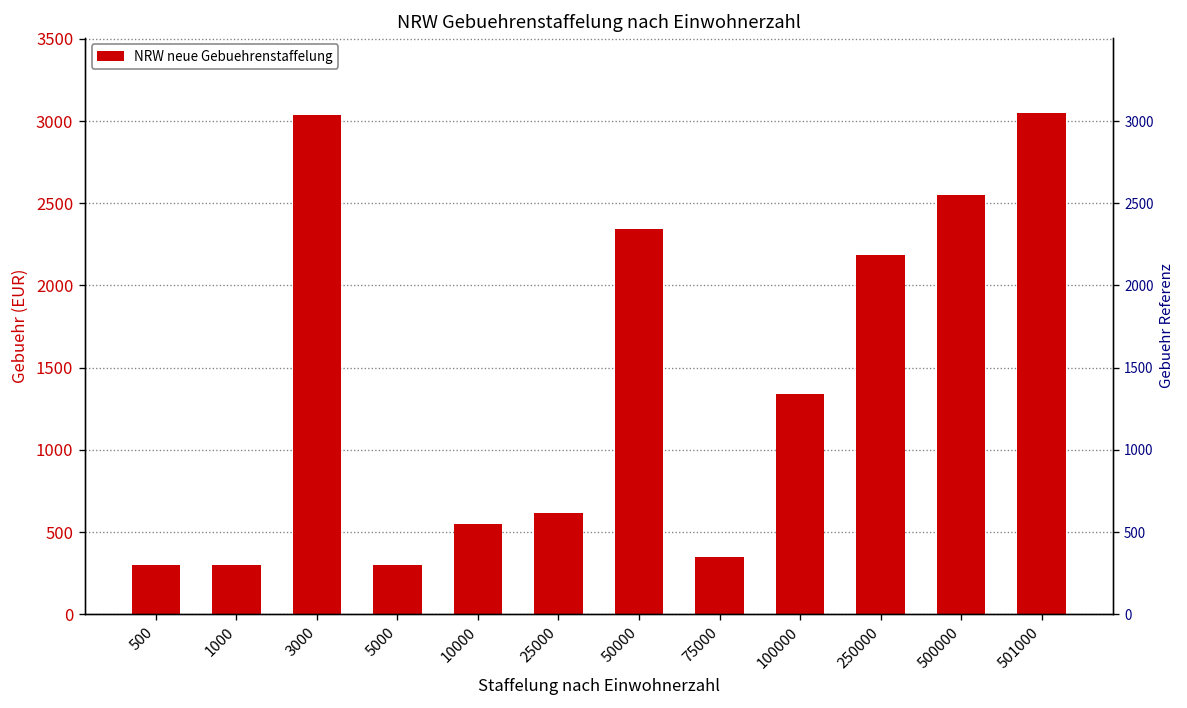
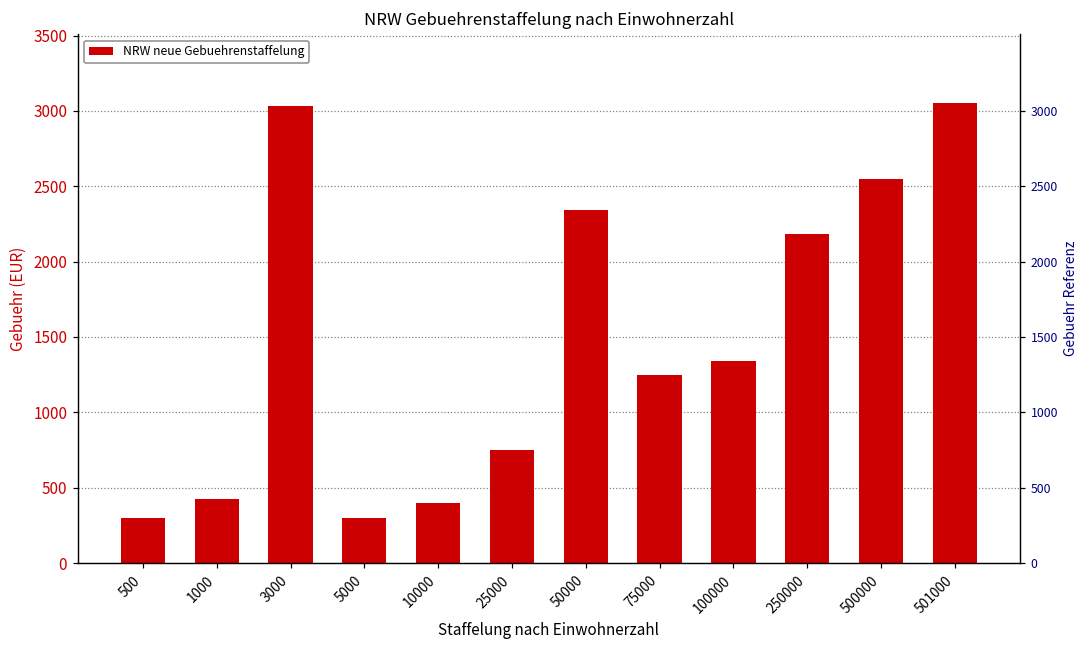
  {
    "500": 300,
-   "1000": 300,
+   "1000": 420,
    "3000": 3030,
    "5000": 300,
-   "10000": 550,
-   "25000": 620,
+   "10000": 400,
+   "25000": 750,
    "50000": 2340,
-   "75000": 350,
+   "75000": 1250,
    "100000": 1340,
    "250000": 2190,
    "500000": 2550,
    "501000": 3050
  }
